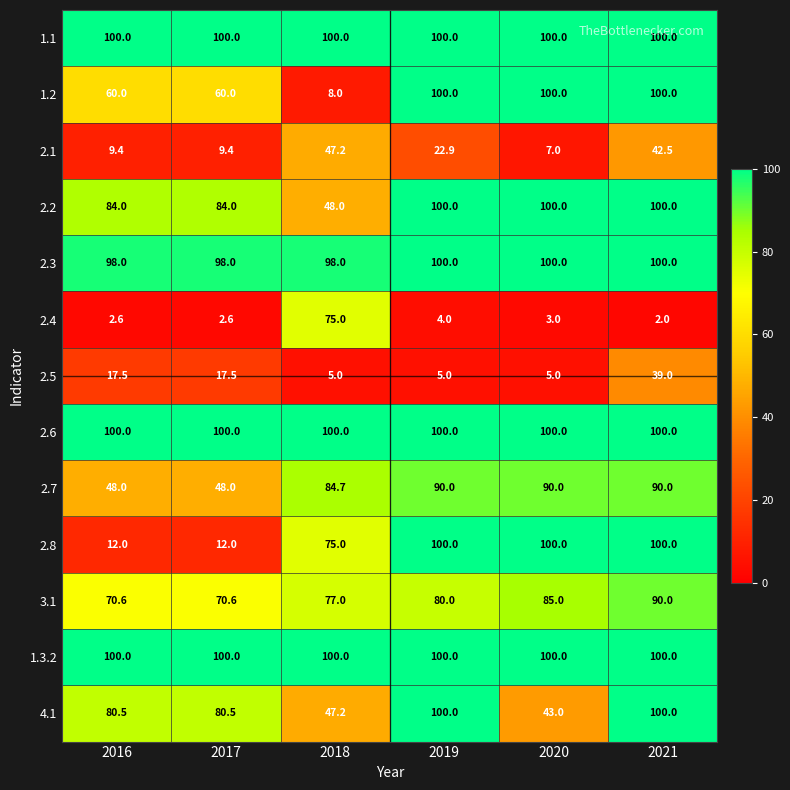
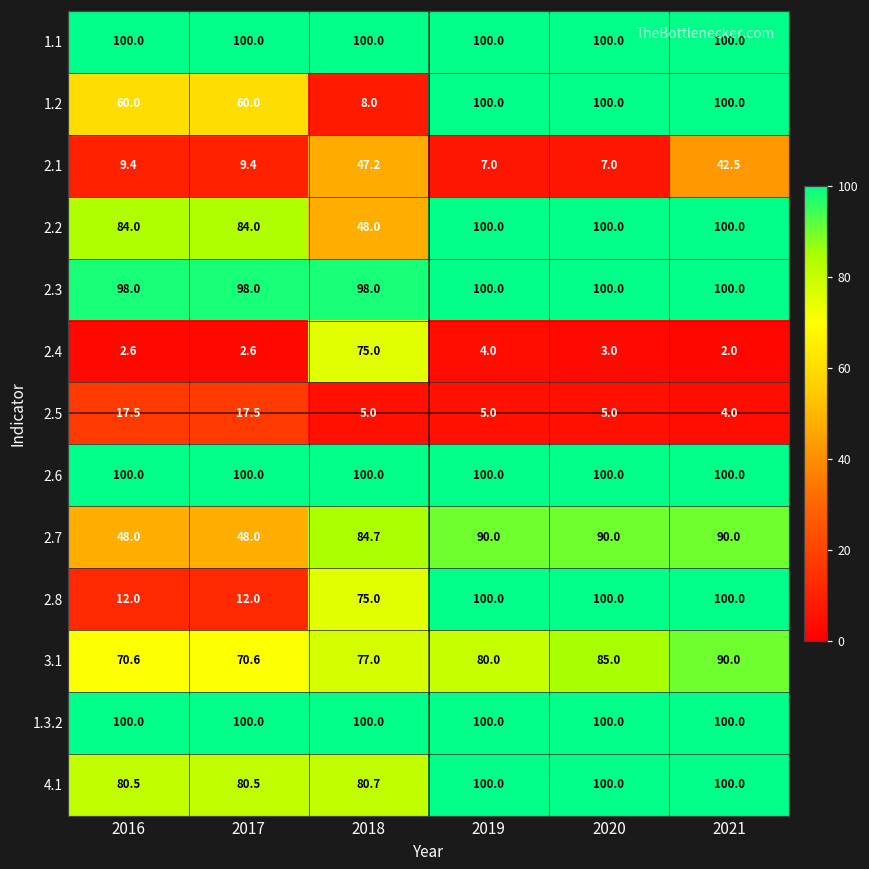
  {
    "1.1": {
      "2016": 100.0,
      "2017": 100.0,
      "2018": 100.0,
      "2019": 100.0,
      "2020": 100.0
    },
    "1.2": {
      "2016": 60.0,
      "2017": 60.0,
      "2018": 8.0,
      "2019": 100.0,
      "2020": 100.0,
      "2021": 100.0
    },
    "2.1": {
      "2016": 9.4,
      "2017": 9.4,
      "2018": 47.2,
-     "2019": 22.9,
+     "2019": 7.0,
      "2020": 7.0,
      "2021": 42.5
    },
    "2.2": {
      "2016": 84.0,
      "2017": 84.0,
      "2018": 48.0,
      "2019": 100.0,
      "2020": 100.0,
      "2021": 100.0
    },
    "2.3": {
      "2016": 98.0,
      "2017": 98.0,
      "2018": 98.0,
      "2019": 100.0,
      "2020": 100.0,
      "2021": 100.0
    },
    "2.4": {
      "2016": 2.6,
      "2017": 2.6,
      "2018": 75.0,
      "2019": 4.0,
      "2020": 3.0,
      "2021": 2.0
    },
    "2.5": {
      "2016": 17.5,
      "2017": 17.5,
      "2018": 5.0,
      "2019": 5.0,
      "2020": 5.0,
-     "2021": 39.0
+     "2021": 4.0
    },
    "2.6": {
      "2016": 100.0,
      "2017": 100.0,
      "2018": 100.0,
      "2019": 100.0,
      "2020": 100.0,
      "2021": 100.0
    },
    "2.7": {
      "2016": 48.0,
      "2017": 48.0,
      "2018": 84.7,
      "2019": 90.0,
      "2020": 90.0,
      "2021": 90.0
    },
    "2.8": {
      "2016": 12.0,
      "2017": 12.0,
      "2018": 75.0,
      "2019": 100.0,
      "2020": 100.0,
      "2021": 100.0
    },
    "3.1": {
      "2016": 70.6,
      "2017": 70.6,
      "2018": 77.0,
      "2019": 80.0,
      "2020": 85.0,
      "2021": 90.0
    },
    "1.3.2": {
      "2016": 100.0,
      "2017": 100.0,
      "2018": 100.0,
      "2019": 100.0,
      "2020": 100.0,
      "2021": 100.0
    },
    "4.1": {
      "2016": 80.5,
      "2017": 80.5,
-     "2018": 47.2,
+     "2018": 80.7,
      "2019": 100.0,
-     "2020": 43.0,
+     "2020": 100.0,
      "2021": 100.0
    }
  }
